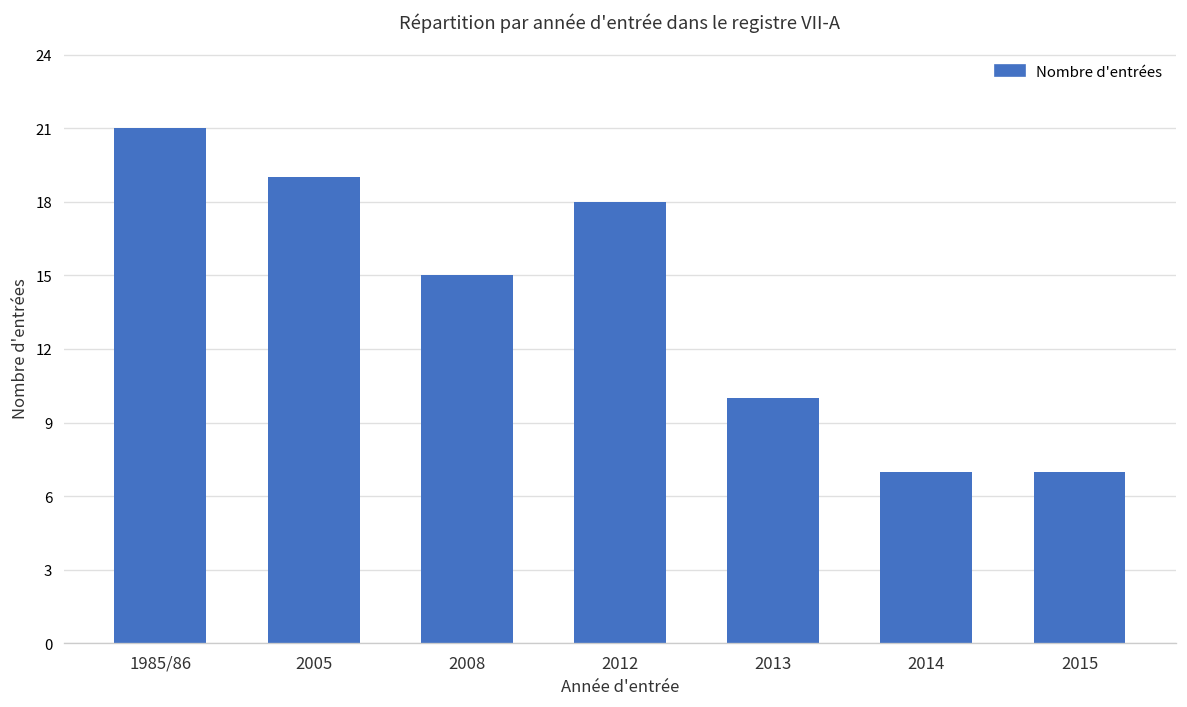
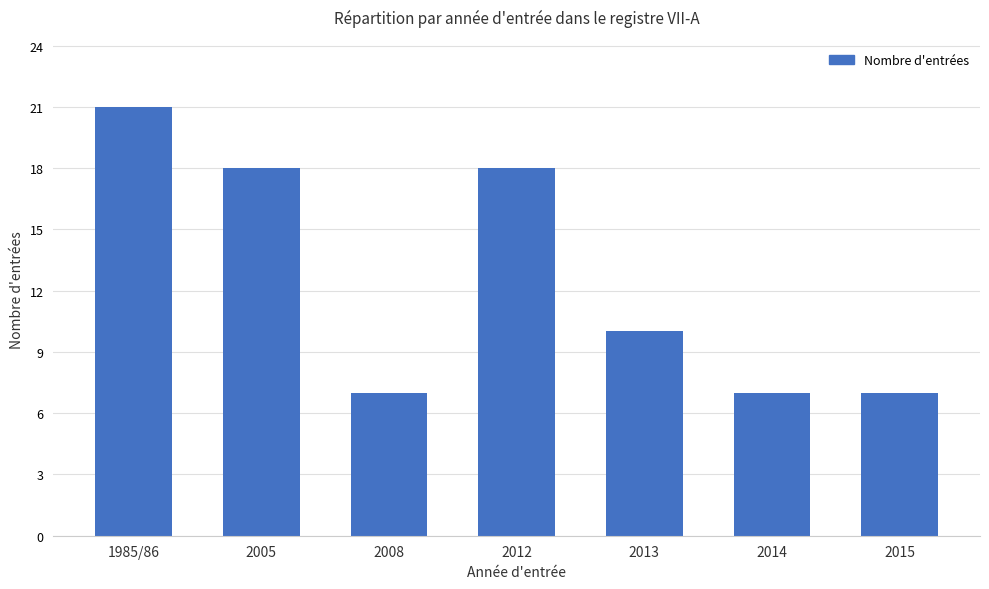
  {
    "1985/86": 21,
-   "2005": 19,
-   "2008": 15,
+   "2005": 18,
+   "2008": 7,
    "2012": 18,
    "2013": 10,
    "2014": 7,
    "2015": 7
  }
